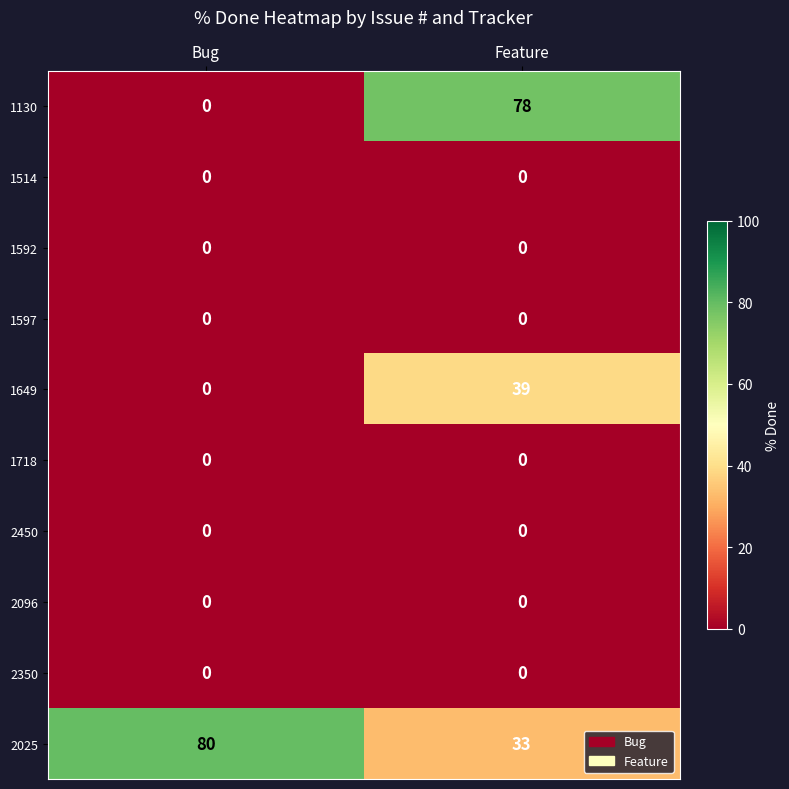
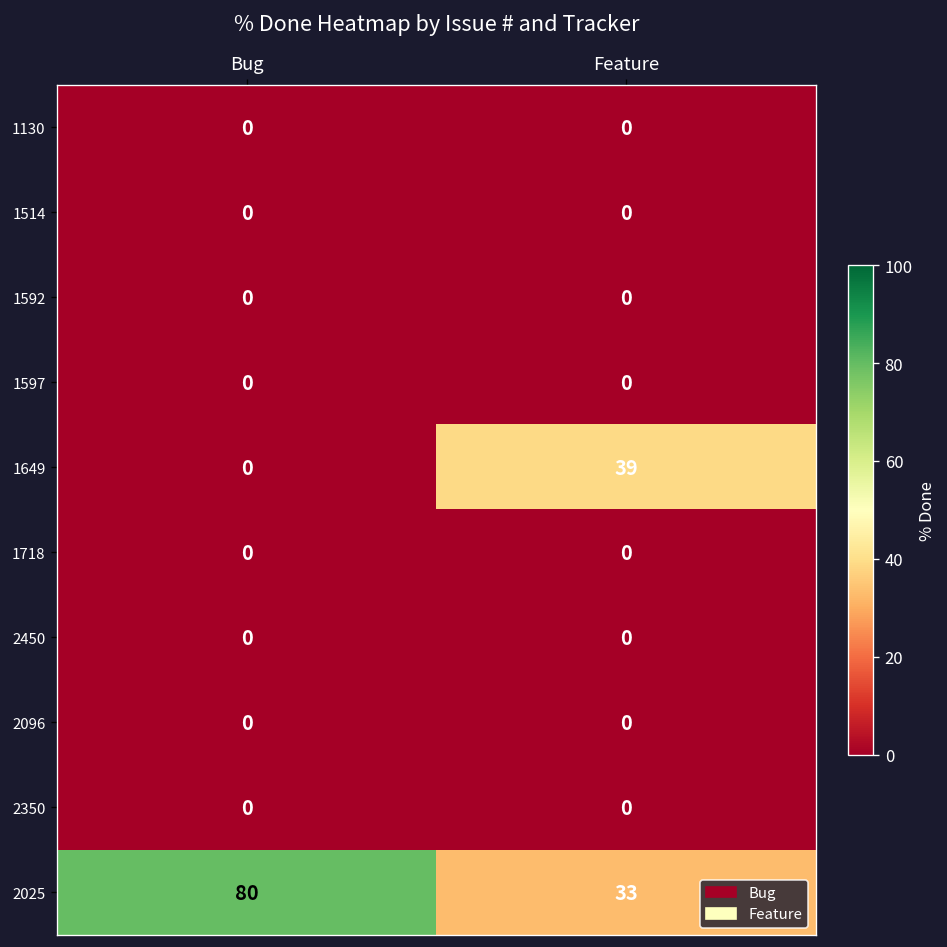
  {
    "1130": {
      "Bug": 0,
-     "Feature": 78
+     "Feature": 0
    },
    "1514": {
      "Bug": 0,
      "Feature": 0
    },
    "1592": {
      "Bug": 0,
      "Feature": 0
    },
    "1597": {
      "Bug": 0,
      "Feature": 0
    },
    "1649": {
      "Bug": 0,
      "Feature": 39
    },
    "1718": {
      "Bug": 0,
      "Feature": 0
    },
    "2450": {
      "Bug": 0,
      "Feature": 0
    },
    "2096": {
      "Bug": 0,
      "Feature": 0
    },
    "2350": {
      "Bug": 0,
      "Feature": 0
    },
    "2025": {
      "Bug": 80,
      "Feature": 33
    }
  }
